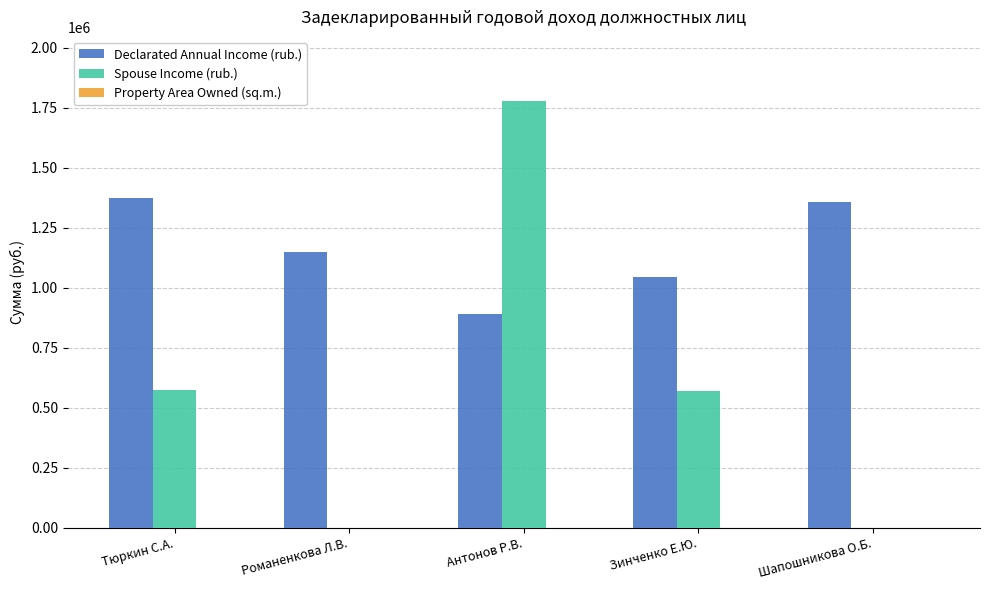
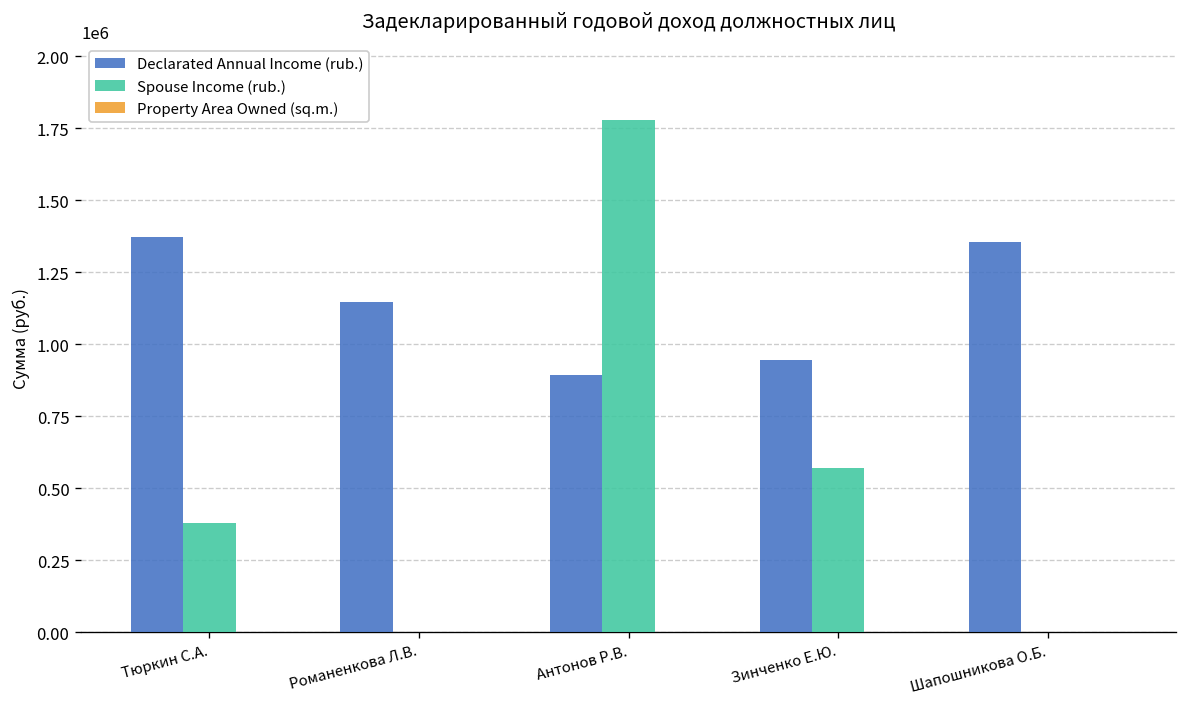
  {
    "Declarated Annual Income (rub.)": {
      "Тюркин С.А.": 1370000,
      "Романенкова Л.В.": 1150000,
      "Антонов Р.В.": 890000,
-     "Зинченко Е.Ю.": 1040000,
+     "Зинченко Е.Ю.": 950000,
      "Шапошникова О.Б.": 1360000
    },
    "Spouse Income (rub.)": {
-     "Тюркин С.А.": 570000,
+     "Тюркин С.А.": 380000,
      "Романенкова Л.В.": 0,
      "Антонов Р.В.": 1780000,
      "Зинченко Е.Ю.": 570000,
      "Шапошникова О.Б.": 0
    }
  }
